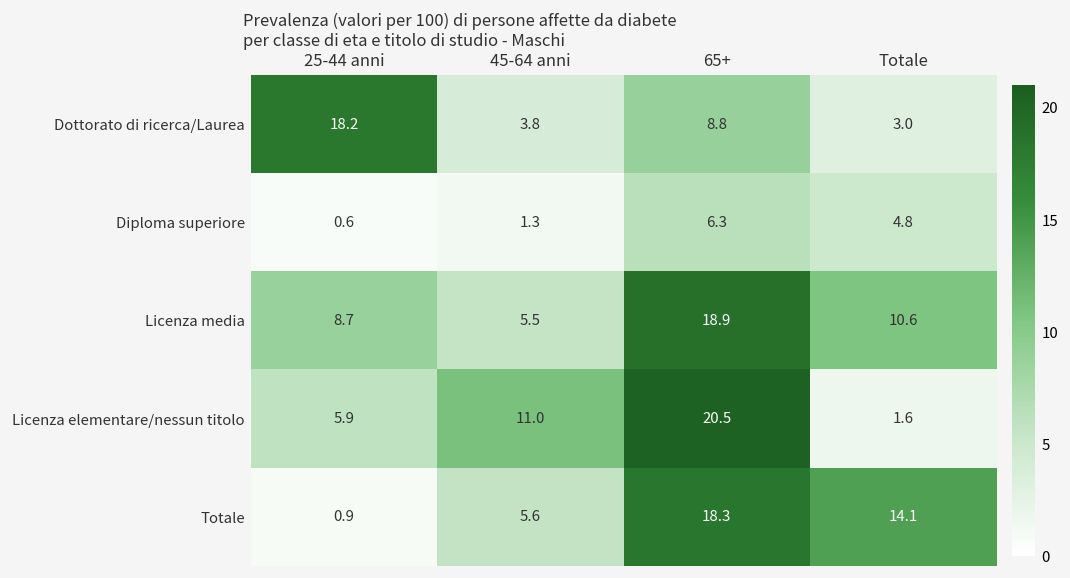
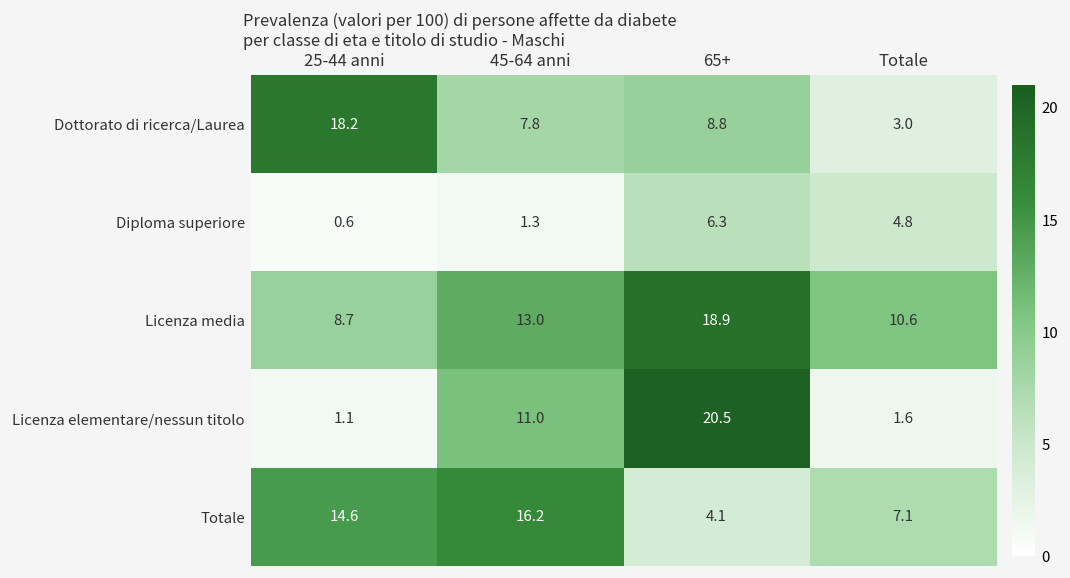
  {
    "Dottorato di ricerca/Laurea": {
      "25-44 anni": 18.2,
-     "45-64 anni": 3.8,
+     "45-64 anni": 7.8,
      "65+": 8.8,
      "Totale": 3.0
    },
    "Diploma superiore": {
      "25-44 anni": 0.6,
      "45-64 anni": 1.3,
      "65+": 6.3,
      "Totale": 4.8
    },
    "Licenza media": {
      "25-44 anni": 8.7,
-     "45-64 anni": 5.5,
+     "45-64 anni": 13.0,
      "65+": 18.9,
      "Totale": 10.6
    },
    "Licenza elementare/nessun titolo": {
-     "25-44 anni": 5.9,
+     "25-44 anni": 1.1,
      "45-64 anni": 11.0,
      "65+": 20.5,
      "Totale": 1.6
    },
    "Totale": {
-     "25-44 anni": 0.9,
-     "45-64 anni": 5.6,
-     "65+": 18.3,
-     "Totale": 14.1
+     "25-44 anni": 14.6,
+     "45-64 anni": 16.2,
+     "65+": 4.1,
+     "Totale": 7.1
    }
  }
